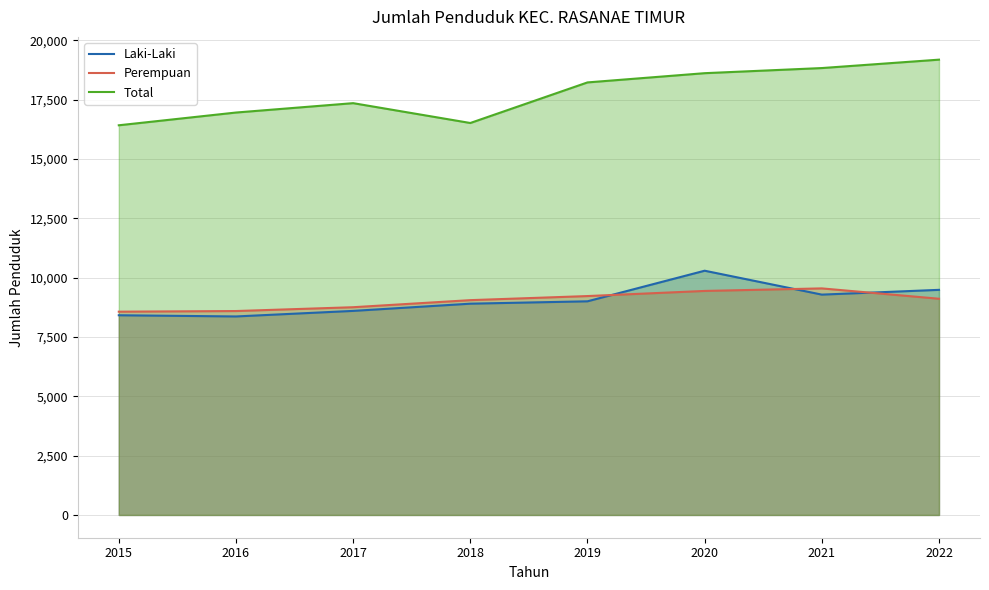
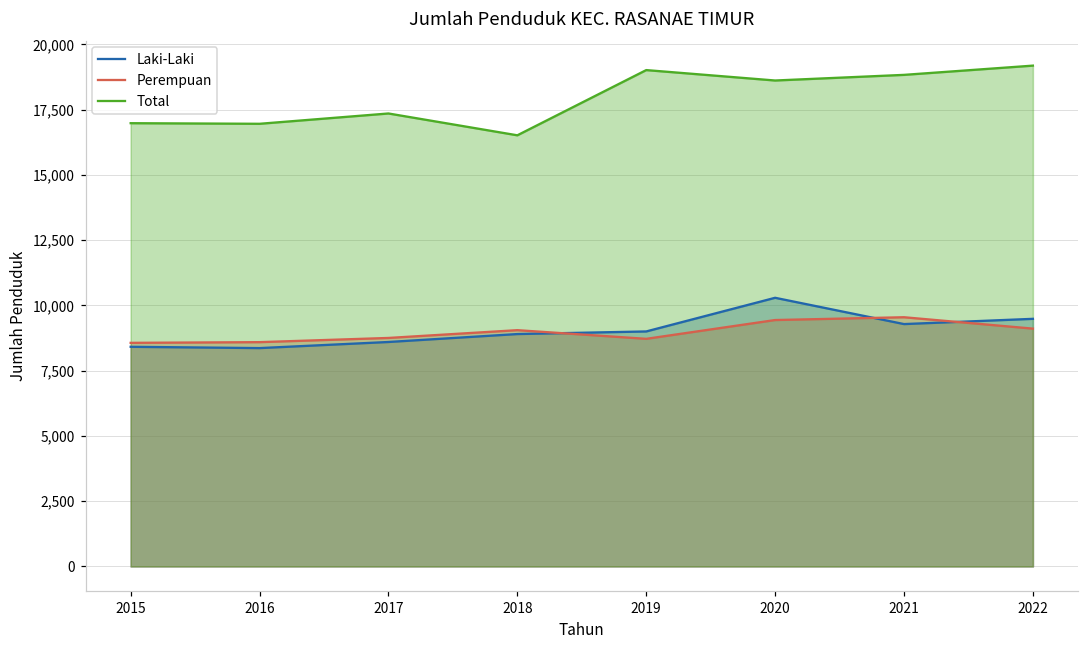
  {
    "Laki-Laki": {
      "2015": "8,400",
      "2016": "8,400",
      "2017": "8,600",
      "2018": "8,900",
      "2019": "9,000",
      "2020": "10,300",
      "2021": "9,300",
      "2022": "9,500"
    },
    "Perempuan": {
      "2015": "8,600",
      "2016": "8,600",
      "2017": "8,800",
      "2018": "9,100",
-     "2019": "9,200",
+     "2019": "8,700",
      "2020": "9,400",
      "2021": "9,500",
      "2022": "9,100"
    },
    "Total": {
-     "2015": "16,400",
+     "2015": "17,000",
      "2016": "17,000",
      "2017": "17,400",
      "2018": "16,500",
-     "2019": "18,200",
+     "2019": "19,000",
      "2020": "18,600",
      "2021": "18,800",
      "2022": "19,200"
    }
  }
